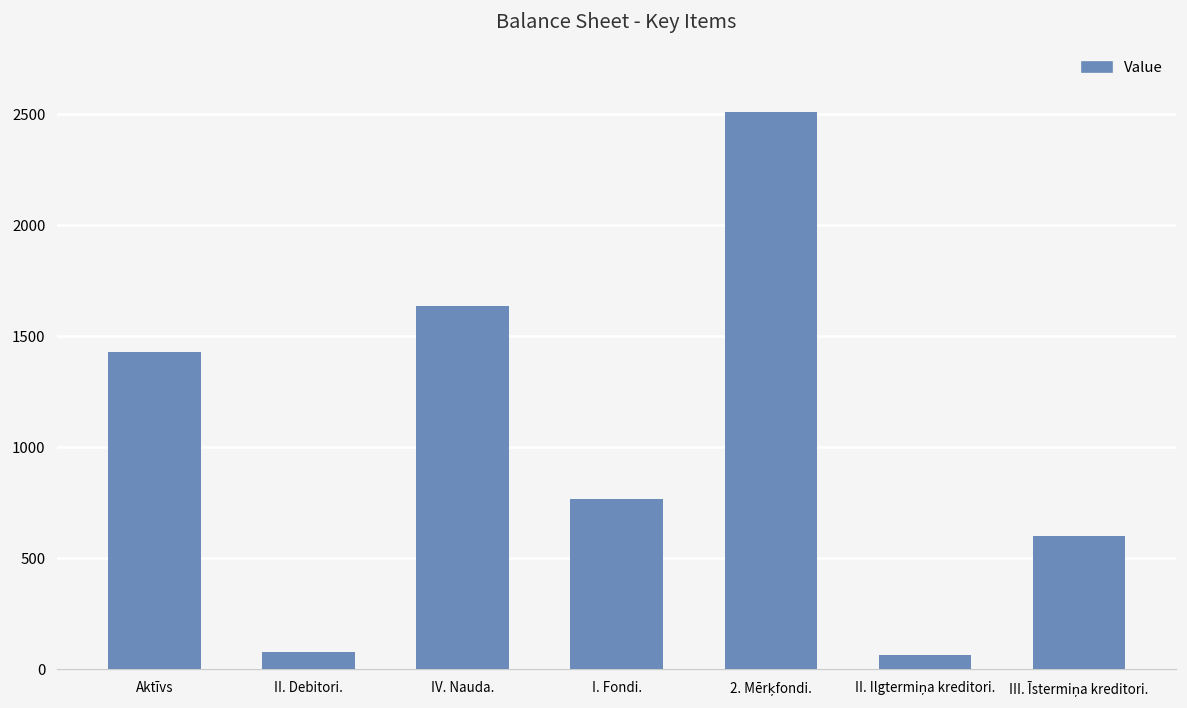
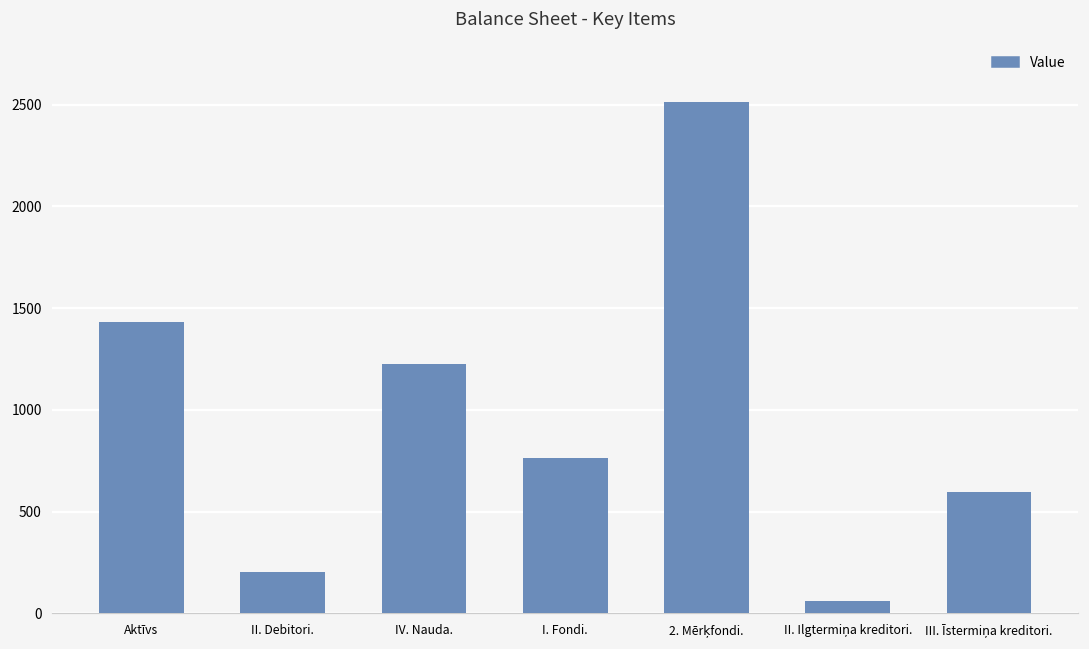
  {
    "Aktīvs": 1430,
-   "II. Debitori.": 80,
-   "IV. Nauda.": 1640,
+   "II. Debitori.": 200,
+   "IV. Nauda.": 1230,
    "I. Fondi.": 760,
    "2. Mērķfondi.": 2510,
    "II. Ilgtermiņa kreditori.": 60,
    "III. Īstermiņa kreditori.": 600
  }
